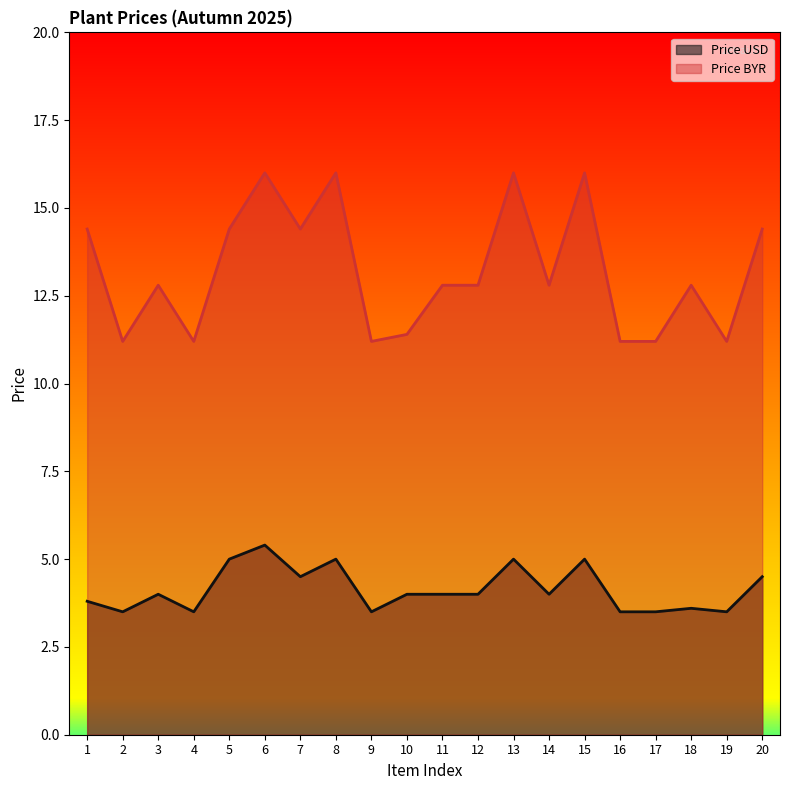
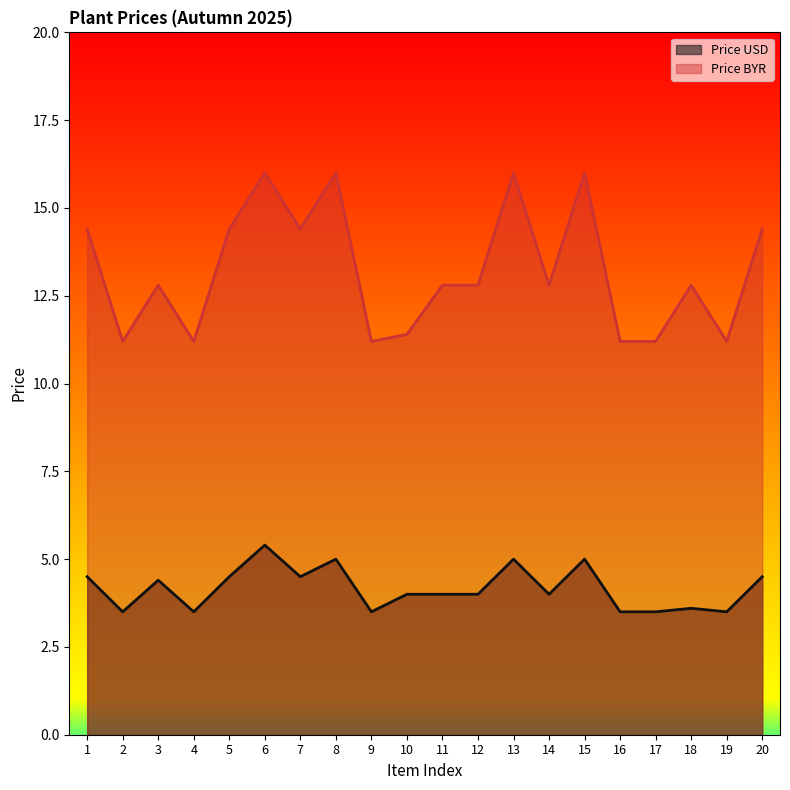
  {
    "Price USD": {
-     "1": 3.8,
+     "1": 4.5,
      "2": 3.5,
-     "3": 4.0,
+     "3": 4.4,
      "4": 3.5,
-     "5": 5.0,
+     "5": 4.5,
      "6": 5.4,
      "7": 4.5,
      "8": 5.0,
      "9": 3.5,
      "10": 4.0,
      "11": 4.0,
      "12": 4.0,
      "13": 5.0,
      "14": 4.0,
      "15": 5.0,
      "16": 3.5,
      "17": 3.5,
      "18": 3.6,
      "19": 3.5,
      "20": 4.5
    },
    "Price BYR": {
      "1": 14.4,
      "2": 11.2,
      "3": 12.8,
      "4": 11.2,
      "5": 14.4,
      "6": 16.0,
      "7": 14.4,
      "8": 16.0,
      "9": 11.2,
      "10": 11.4,
      "11": 12.8,
      "12": 12.8,
      "13": 16.0,
      "14": 12.8,
      "15": 16.0,
      "16": 11.2,
      "17": 11.2,
      "18": 12.8,
      "19": 11.2,
      "20": 14.4
    }
  }
